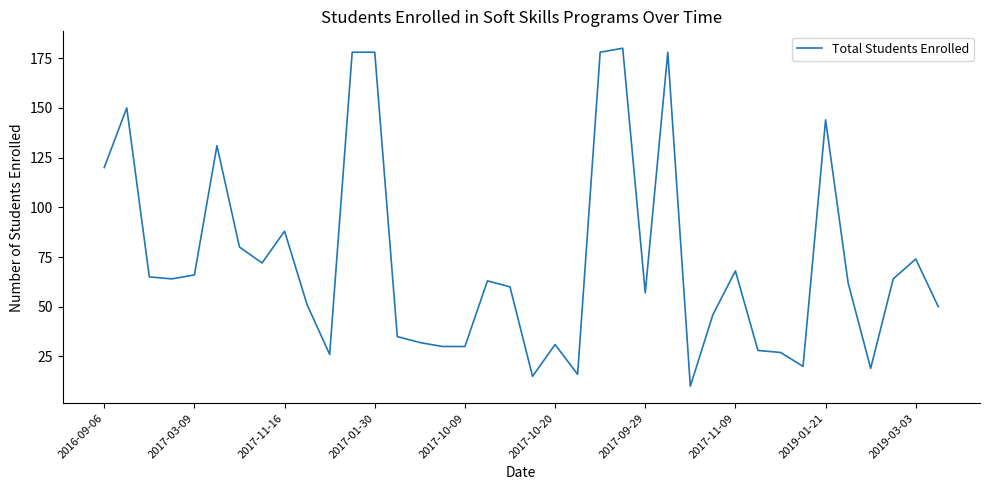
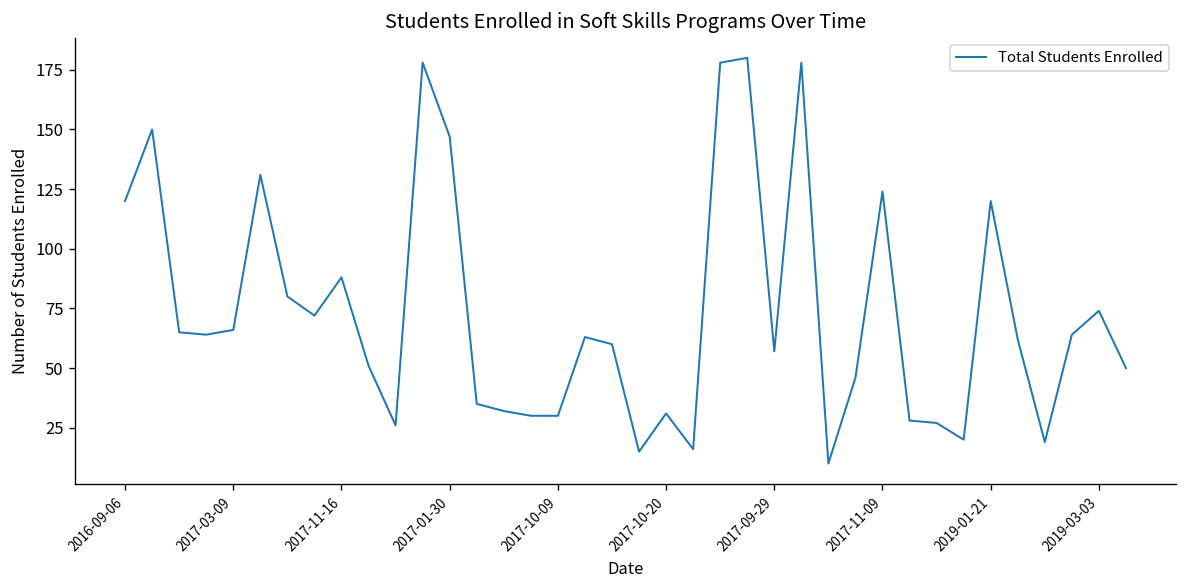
  {
    "2016-09-06": 120,
    "2017-03-09": 66,
    "2017-11-16": 88,
-   "2017-01-30": 178,
+   "2017-01-30": 147,
    "2017-10-09": 30,
    "2017-09-29": 57,
-   "2017-11-09": 68,
-   "2019-01-21": 144,
+   "2017-11-09": 124,
+   "2019-01-21": 120,
    "2019-03-03": 74
  }
